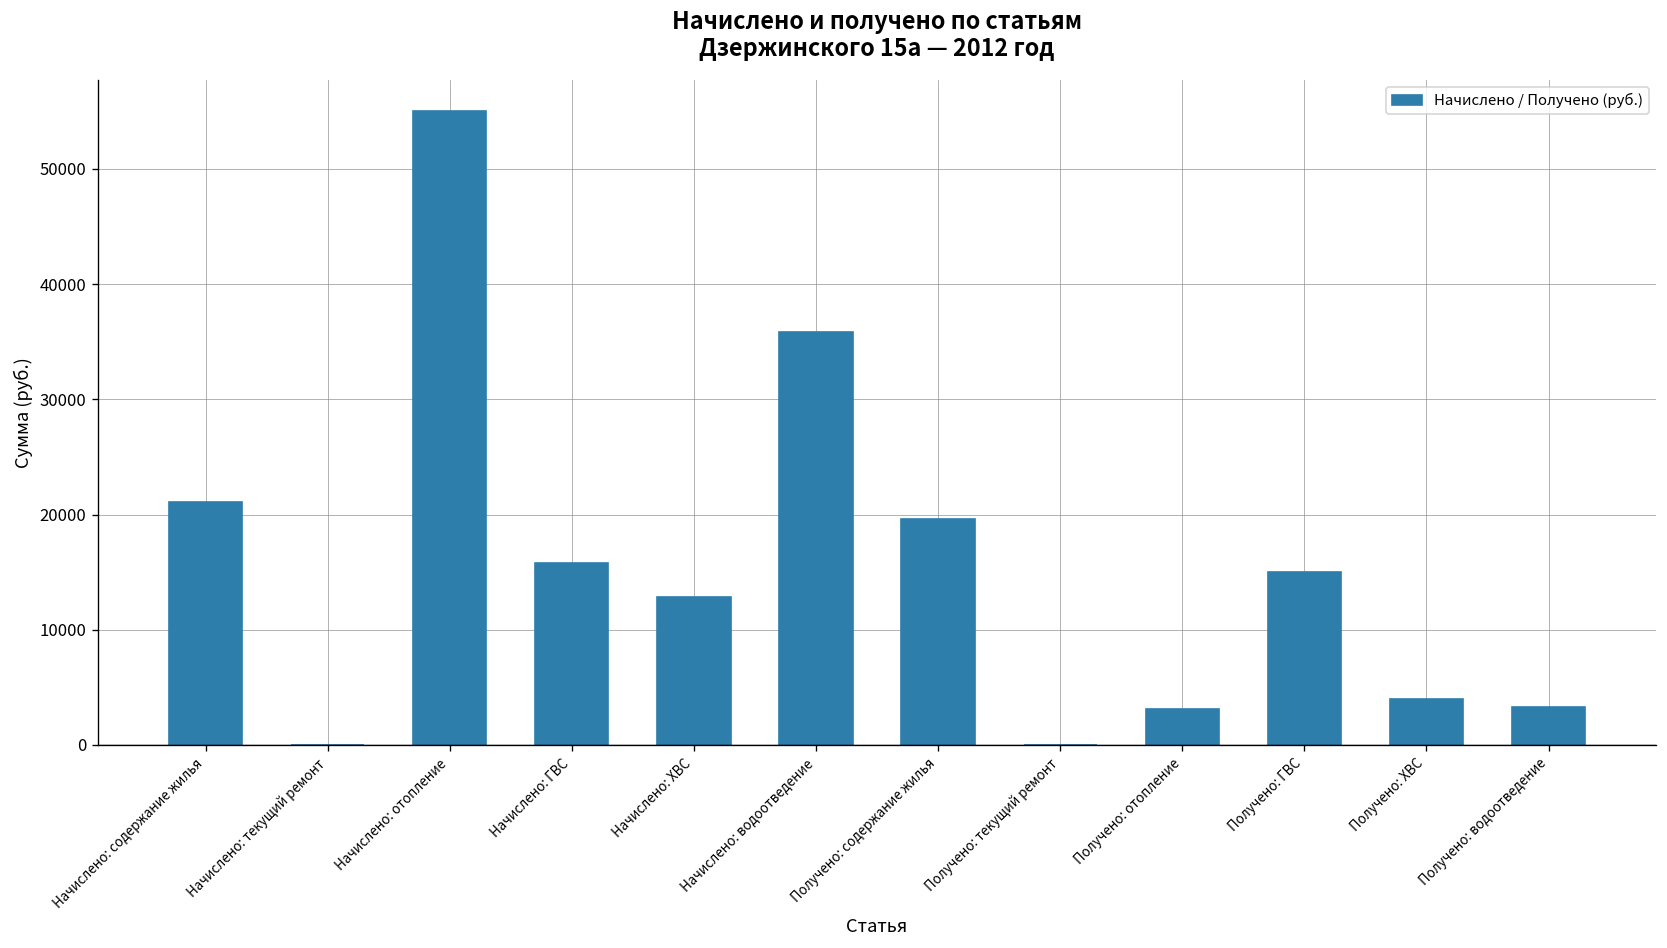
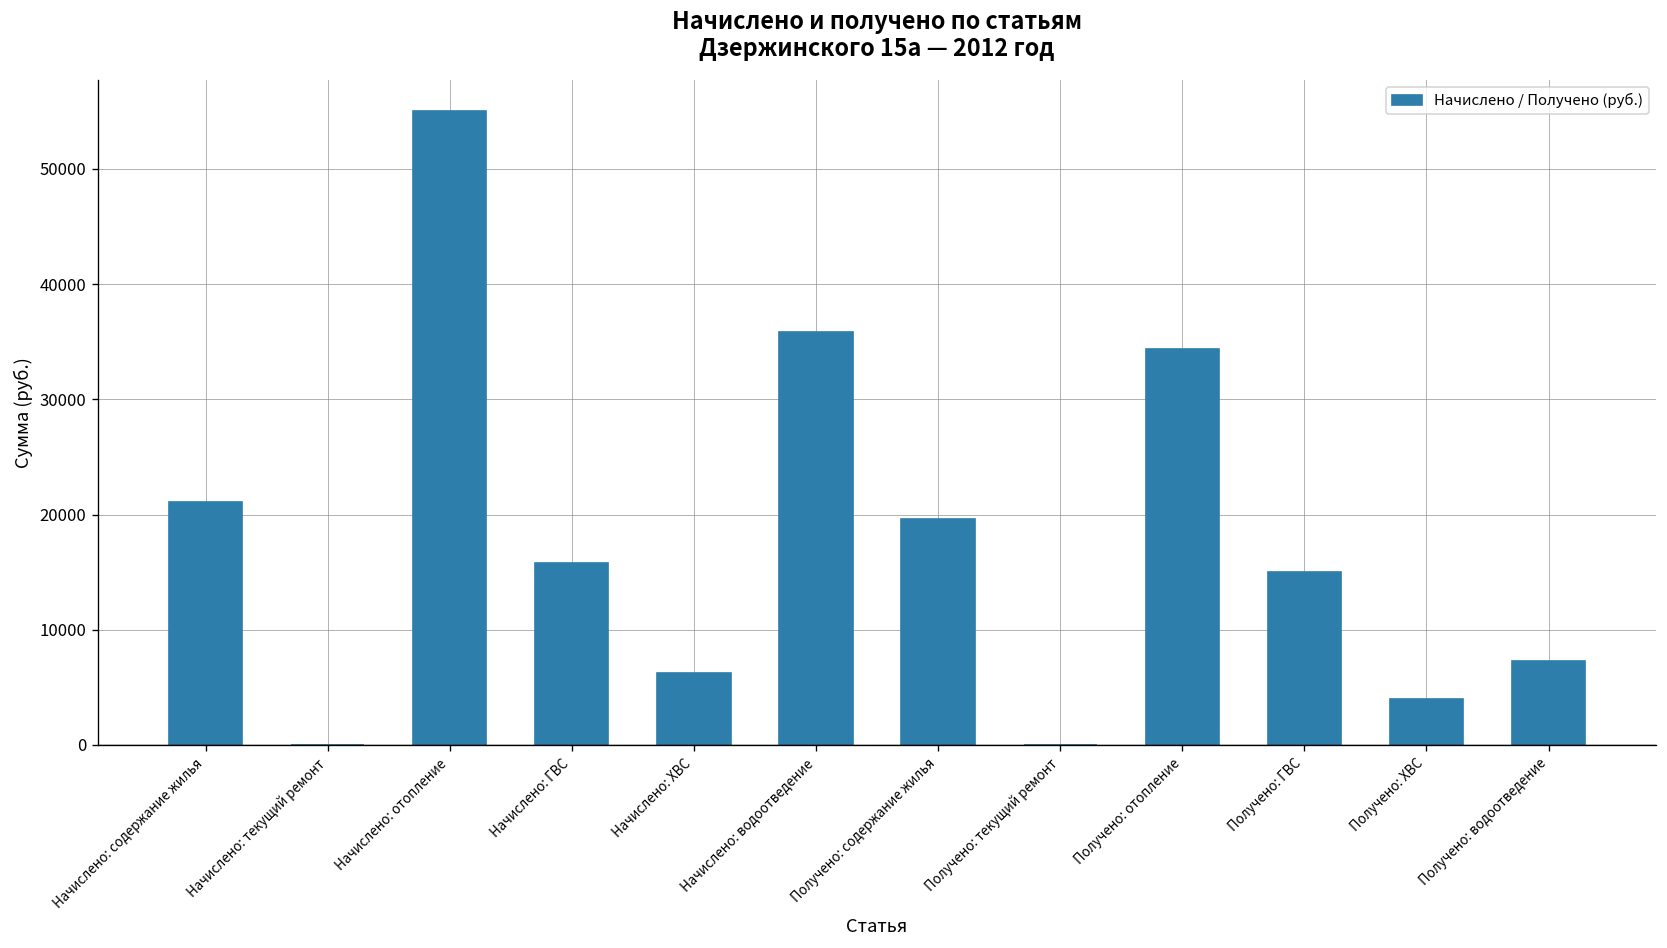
  {
    "Начислено: содержание жилья": 21000,
    "Начислено: текущий ремонт": 0,
    "Начислено: отопление": 55000,
    "Начислено: ГВС": 16000,
-   "Начислено: ХВС": 13000,
+   "Начислено: ХВС": 6000,
    "Начислено: водоотведение": 36000,
    "Получено: содержание жилья": 20000,
    "Получено: текущий ремонт": 0,
-   "Получено: отопление": 3000,
+   "Получено: отопление": 34000,
    "Получено: ГВС": 15000,
    "Получено: ХВС": 4000,
-   "Получено: водоотведение": 3000
+   "Получено: водоотведение": 7000
  }
